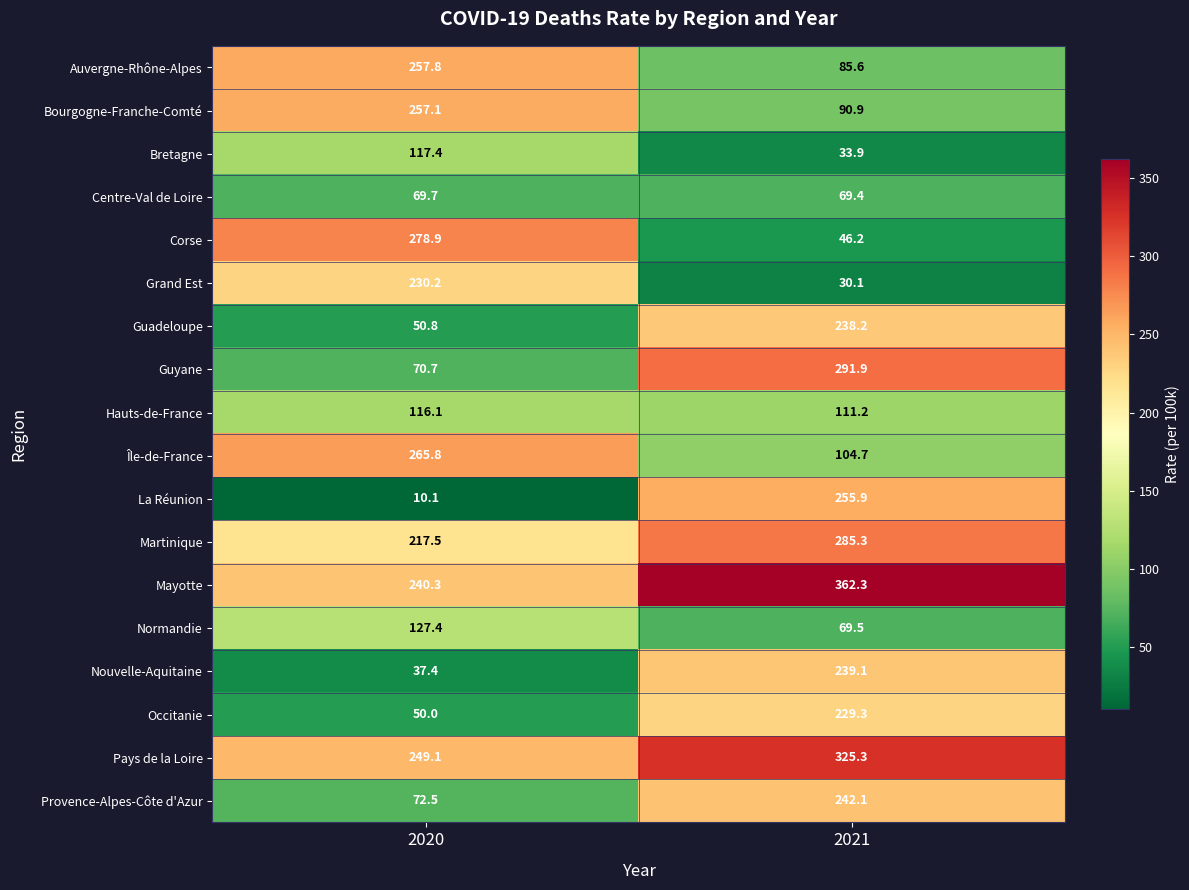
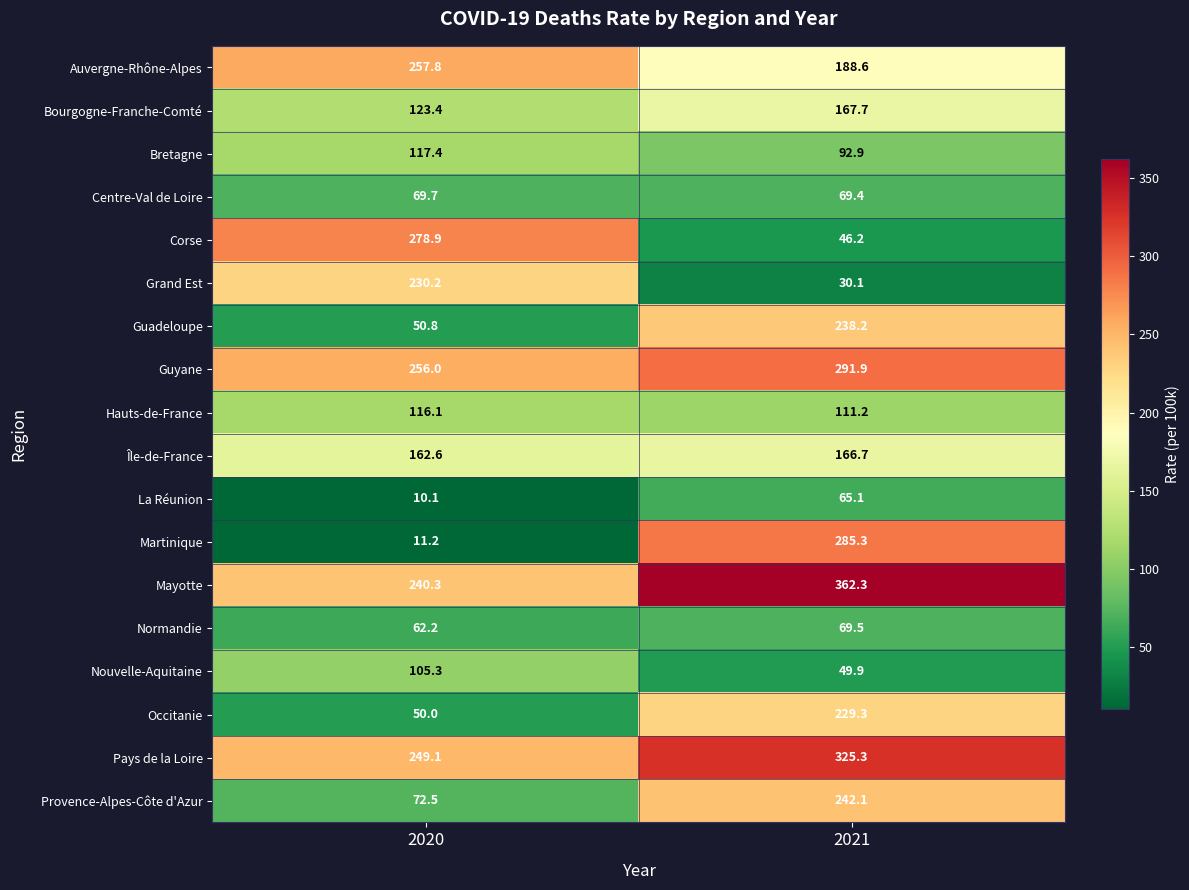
  {
    "Auvergne-Rhône-Alpes": {
      "2020": 257.8,
-     "2021": 85.6
+     "2021": 188.6
    },
    "Bourgogne-Franche-Comté": {
-     "2020": 257.1,
-     "2021": 90.9
+     "2020": 123.4,
+     "2021": 167.7
    },
    "Bretagne": {
      "2020": 117.4,
-     "2021": 33.9
+     "2021": 92.9
    },
    "Centre-Val de Loire": {
      "2020": 69.7,
      "2021": 69.4
    },
    "Corse": {
      "2020": 278.9,
      "2021": 46.2
    },
    "Grand Est": {
      "2020": 230.2,
      "2021": 30.1
    },
    "Guadeloupe": {
      "2020": 50.8,
      "2021": 238.2
    },
    "Guyane": {
-     "2020": 70.7,
+     "2020": 256.0,
      "2021": 291.9
    },
    "Hauts-de-France": {
      "2020": 116.1,
      "2021": 111.2
    },
    "Île-de-France": {
-     "2020": 265.8,
-     "2021": 104.7
+     "2020": 162.6,
+     "2021": 166.7
    },
    "La Réunion": {
      "2020": 10.1,
-     "2021": 255.9
+     "2021": 65.1
    },
    "Martinique": {
-     "2020": 217.5,
+     "2020": 11.2,
      "2021": 285.3
    },
    "Mayotte": {
      "2020": 240.3,
      "2021": 362.3
    },
    "Normandie": {
-     "2020": 127.4,
+     "2020": 62.2,
      "2021": 69.5
    },
    "Nouvelle-Aquitaine": {
-     "2020": 37.4,
-     "2021": 239.1
+     "2020": 105.3,
+     "2021": 49.9
    },
    "Occitanie": {
      "2020": 50.0,
      "2021": 229.3
    },
    "Pays de la Loire": {
      "2020": 249.1,
      "2021": 325.3
    },
    "Provence-Alpes-Côte d'Azur": {
      "2020": 72.5,
      "2021": 242.1
    }
  }
